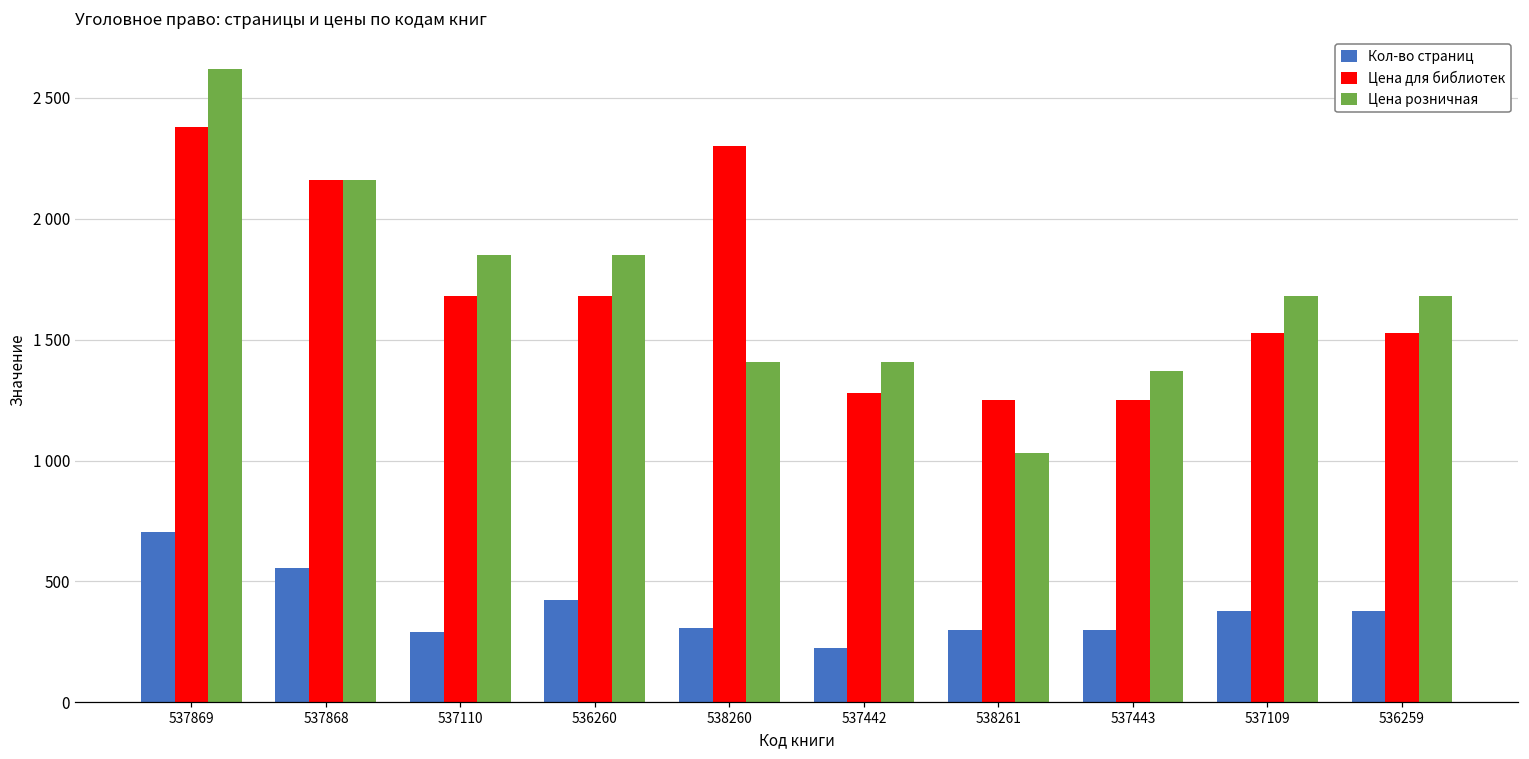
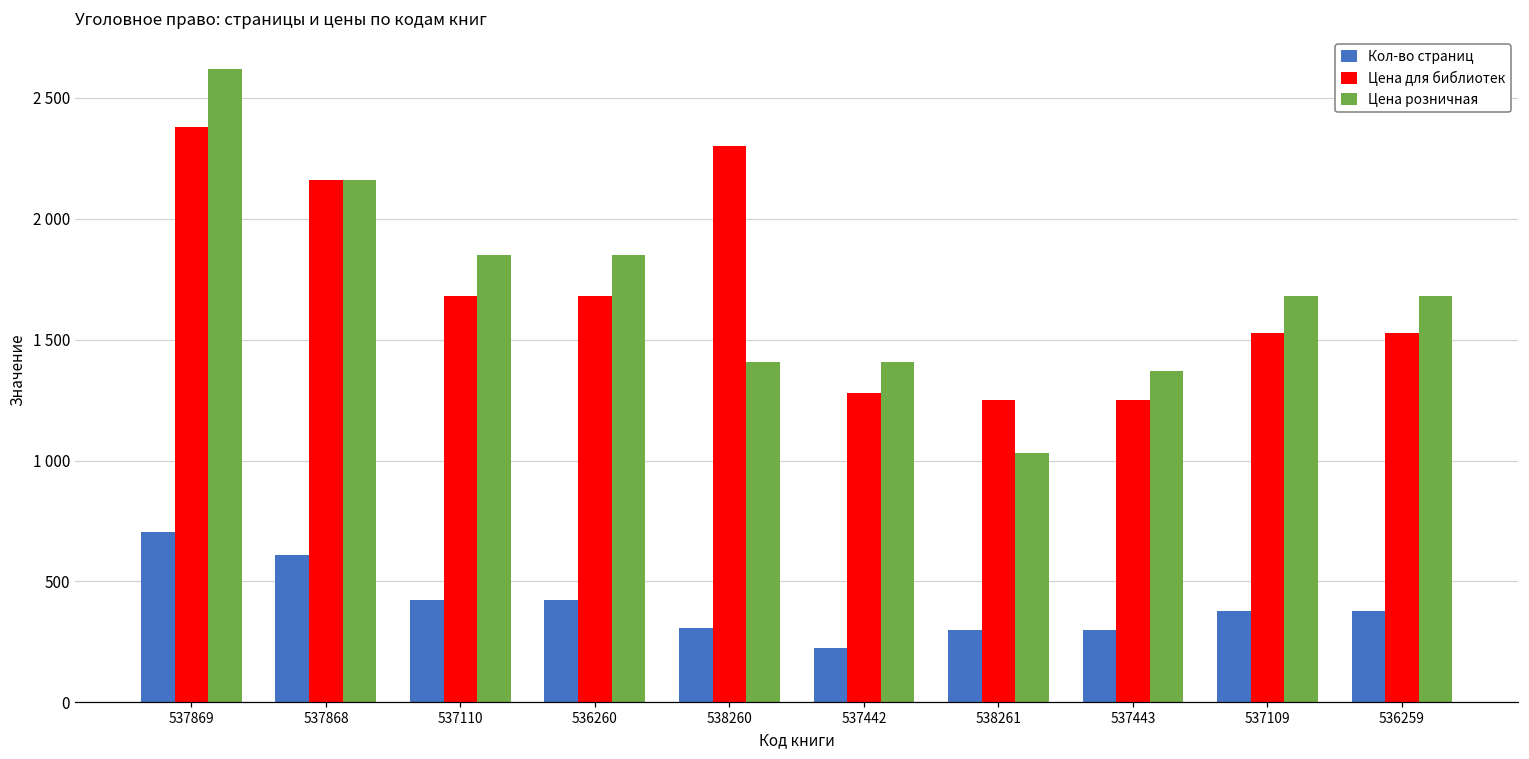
  {
    "Кол-во страниц": {
      "537869": 710,
-     "537868": 560,
-     "537110": 290,
+     "537868": 610,
+     "537110": 420,
      "536260": 420,
      "538260": 310,
      "537442": 220,
      "538261": 300,
      "537443": 300,
      "537109": 380,
      "536259": 380
    },
    "Цена для библиотек": {
      "537869": 2380,
      "537868": 2160,
      "537110": 1680,
      "536260": 1680,
      "538260": 2300,
      "537442": 1280,
      "538261": 1250,
      "537443": 1250,
      "537109": 1530,
      "536259": 1530
    },
    "Цена розничная": {
      "537869": 2620,
      "537868": 2160,
      "537110": 1850,
      "536260": 1850,
      "538260": 1410,
      "537442": 1410,
      "538261": 1030,
      "537443": 1370,
      "537109": 1680,
      "536259": 1680
    }
  }
